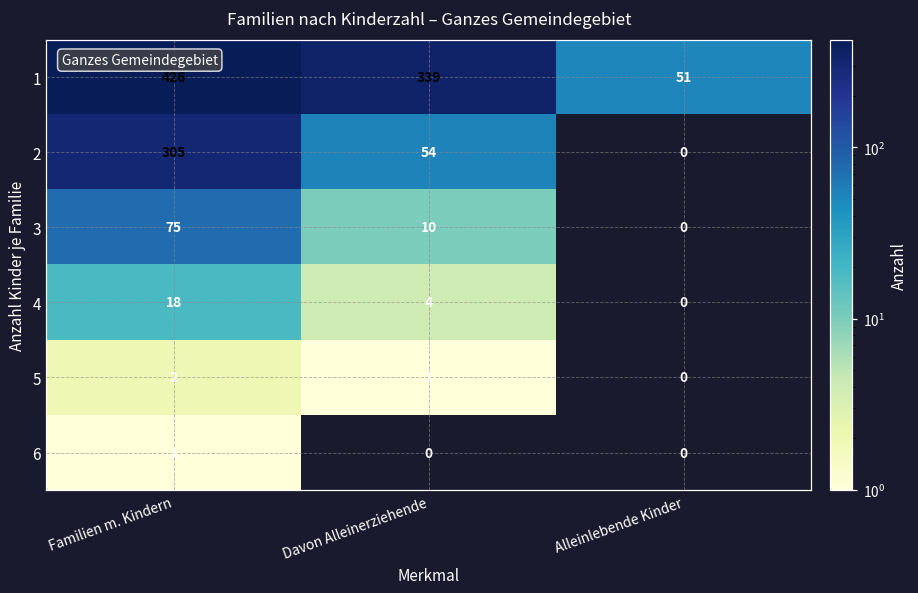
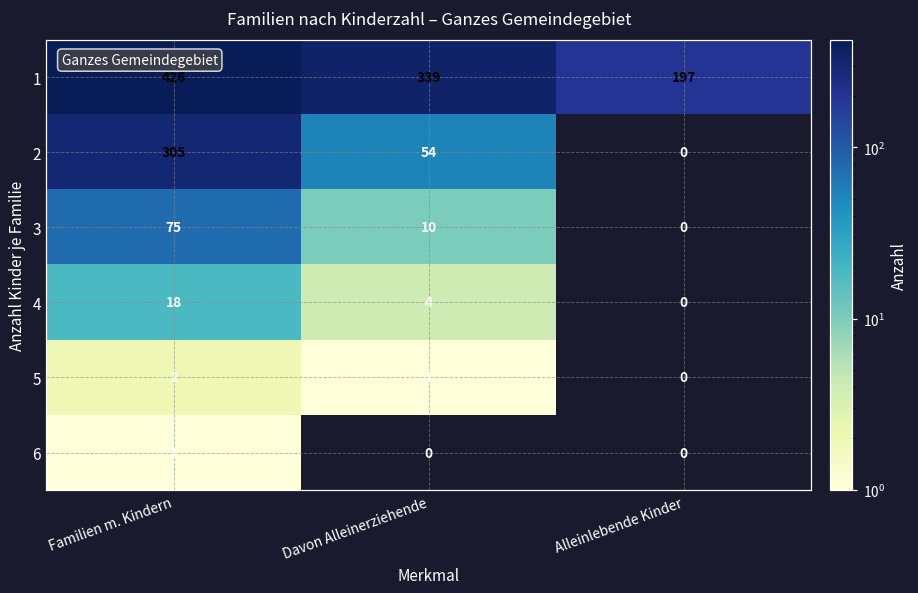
  {
    "1": {
      "Davon Alleinerziehende": 339,
-     "Alleinlebende Kinder": 51
+     "Alleinlebende Kinder": 197
    },
    "2": {
      "Familien m. Kindern": 305,
      "Davon Alleinerziehende": 54
    },
    "3": {
      "Familien m. Kindern": 75,
      "Davon Alleinerziehende": 10
    },
    "4": {
      "Familien m. Kindern": 18,
      "Davon Alleinerziehende": 4
    },
    "5": {
      "Familien m. Kindern": 2
    }
  }
